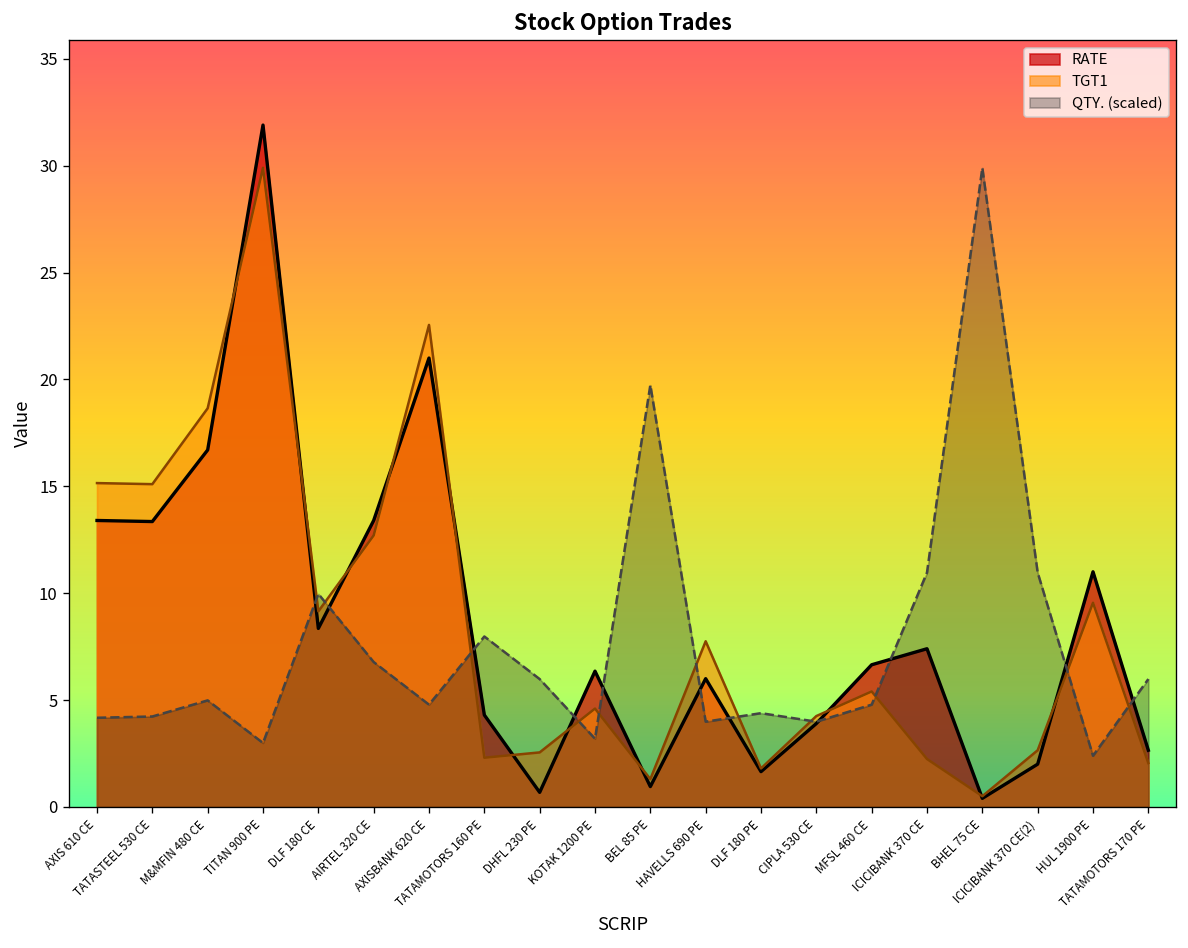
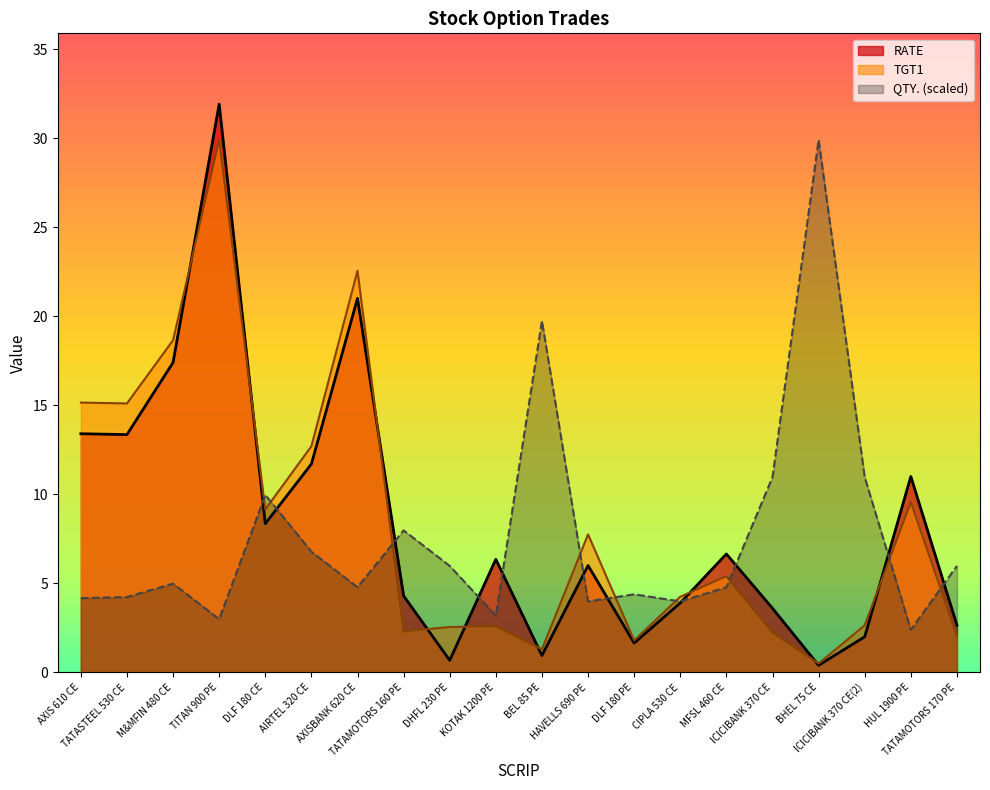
  {
    "RATE": {
      "AXIS 610 CE": 13.4,
      "TATASTEEL 530 CE": 13.4,
-     "M&MFIN 480 CE": 16.7,
+     "M&MFIN 480 CE": 17.4,
      "TITAN 900 PE": 31.9,
      "DLF 180 CE": 8.4,
-     "AIRTEL 320 CE": 13.4,
+     "AIRTEL 320 CE": 11.7,
      "AXISBANK 620 CE": 21.0,
      "TATAMOTORS 160 PE": 4.3,
      "DHFL 230 PE": 0.7,
      "KOTAK 1200 PE": 6.4,
      "BEL 85 PE": 1.0,
      "HAVELLS 690 PE": 6.0,
      "DLF 180 PE": 1.7,
      "MFSL 460 CE": 6.7,
-     "ICICIBANK 370 CE": 7.4,
+     "ICICIBANK 370 CE": 3.6,
      "ICICIBANK 370 CE(2)": 2.0,
      "HUL 1900 PE": 11.0,
      "TATAMOTORS 170 PE": 2.7
    },
    "TGT1": {
      "AXIS 610 CE": 15.2,
      "TATASTEEL 530 CE": 15.1,
      "M&MFIN 480 CE": 18.7,
      "TITAN 900 PE": 29.9,
      "DLF 180 CE": 9.2,
      "AIRTEL 320 CE": 12.7,
      "AXISBANK 620 CE": 22.6,
      "TATAMOTORS 160 PE": 2.3,
      "DHFL 230 PE": 2.6,
-     "KOTAK 1200 PE": 4.6,
+     "KOTAK 1200 PE": 2.6,
      "BEL 85 PE": 1.3,
      "HAVELLS 690 PE": 7.8,
      "DLF 180 PE": 1.8,
      "CIPLA 530 CE": 4.3,
      "MFSL 460 CE": 5.4,
      "ICICIBANK 370 CE": 2.2,
      "ICICIBANK 370 CE(2)": 2.7,
      "HUL 1900 PE": 9.6,
      "TATAMOTORS 170 PE": 2.1
    },
    "QTY. (scaled)": {
      "AXIS 610 CE": 4.2,
      "TATASTEEL 530 CE": 4.2,
      "M&MFIN 480 CE": 5.0,
      "TITAN 900 PE": 3.0,
      "DLF 180 CE": 10.0,
      "AIRTEL 320 CE": 6.8,
      "AXISBANK 620 CE": 4.8,
      "TATAMOTORS 160 PE": 8.0,
      "DHFL 230 PE": 6.0,
      "KOTAK 1200 PE": 3.2,
      "BEL 85 PE": 19.7,
      "HAVELLS 690 PE": 4.0,
      "DLF 180 PE": 4.4,
      "MFSL 460 CE": 4.8,
      "ICICIBANK 370 CE": 11.0,
      "BHEL 75 CE": 29.9,
      "ICICIBANK 370 CE(2)": 11.0,
      "HUL 1900 PE": 2.4,
      "TATAMOTORS 170 PE": 6.0
    }
  }
